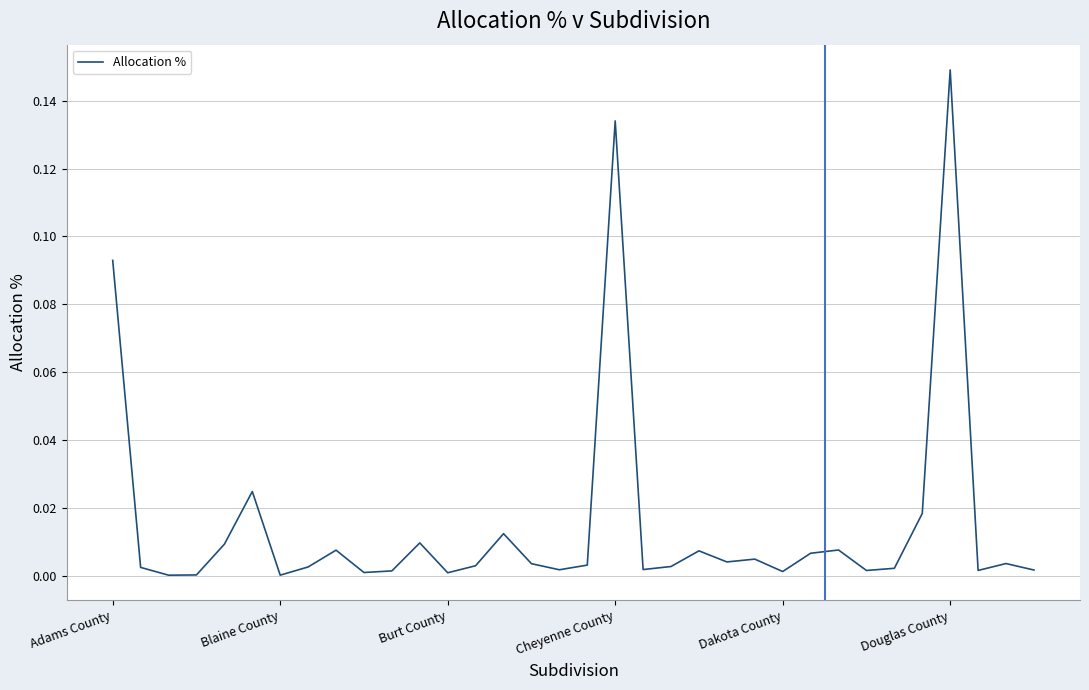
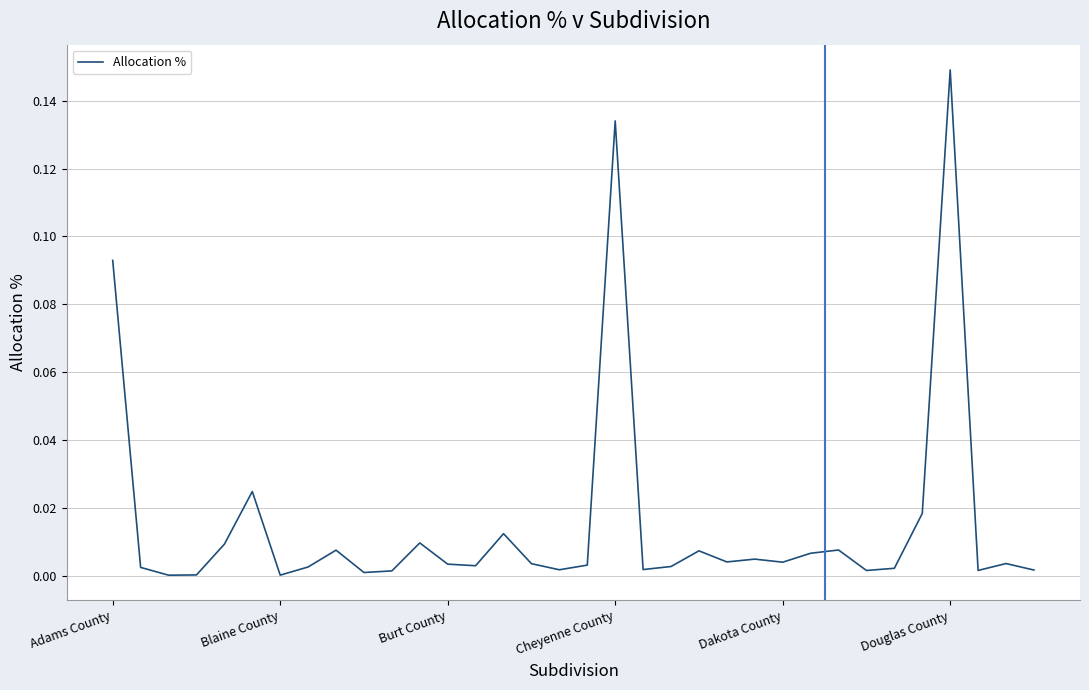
  {
    "Adams County": 0.093,
    "Blaine County": 0.000,
-   "Burt County": 0.001,
+   "Burt County": 0.003,
    "Cheyenne County": 0.134,
-   "Dakota County": 0.001,
+   "Dakota County": 0.004,
    "Douglas County": 0.149
  }
